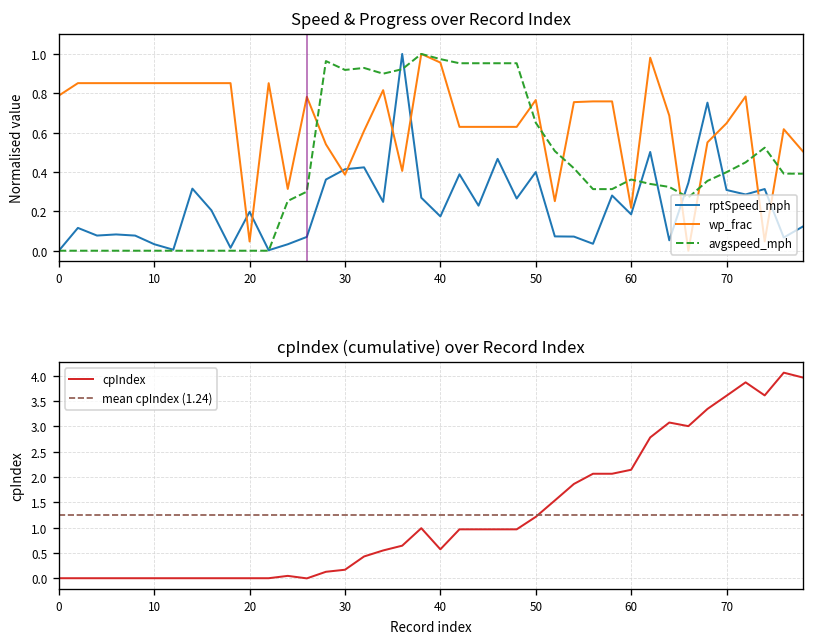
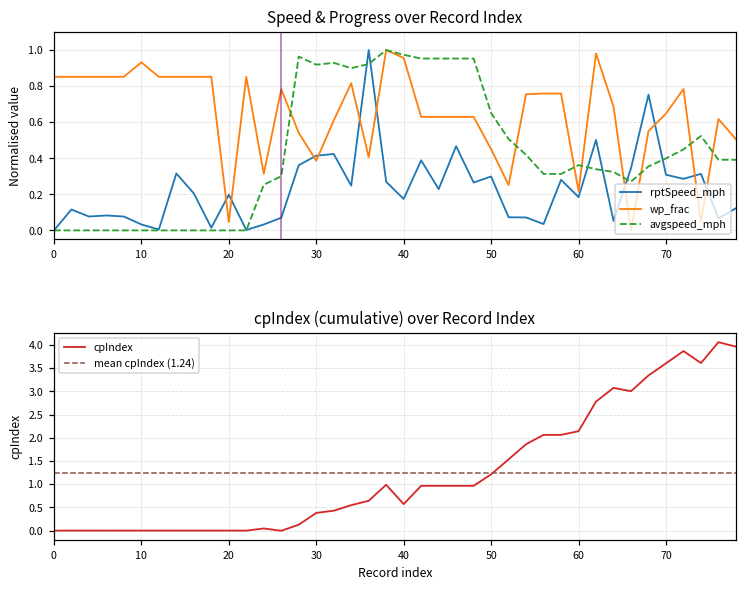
  {
    "Speed & Progress over Record Index": {
      "rptSpeed_mph": {
        "10": 0.03,
        "20": 0.20,
        "30": 0.41,
        "40": 0.17,
-       "50": 0.40,
+       "50": 0.30,
        "60": 0.18,
        "70": 0.31
      },
      "wp_frac": {
-       "0": 0.79,
-       "10": 0.85,
+       "0": 0.85,
+       "10": 0.93,
        "20": 0.05,
        "30": 0.39,
        "40": 0.96,
-       "50": 0.77,
+       "50": 0.45,
        "60": 0.22,
        "70": 0.65
      },
      "avgspeed_mph": {
        "10": 0.00,
        "20": 0.00,
        "30": 0.92,
        "40": 0.97,
        "50": 0.65,
        "60": 0.36,
        "70": 0.40
      }
    },
    "cpIndex (cumulative) over Record Index": {
      "0": 0.0,
      "10": 0.0,
      "20": 0.0,
-     "30": 0.2,
+     "30": 0.4,
      "40": 0.6,
      "50": 1.2,
      "60": 2.1,
      "70": 3.6
    }
  }
